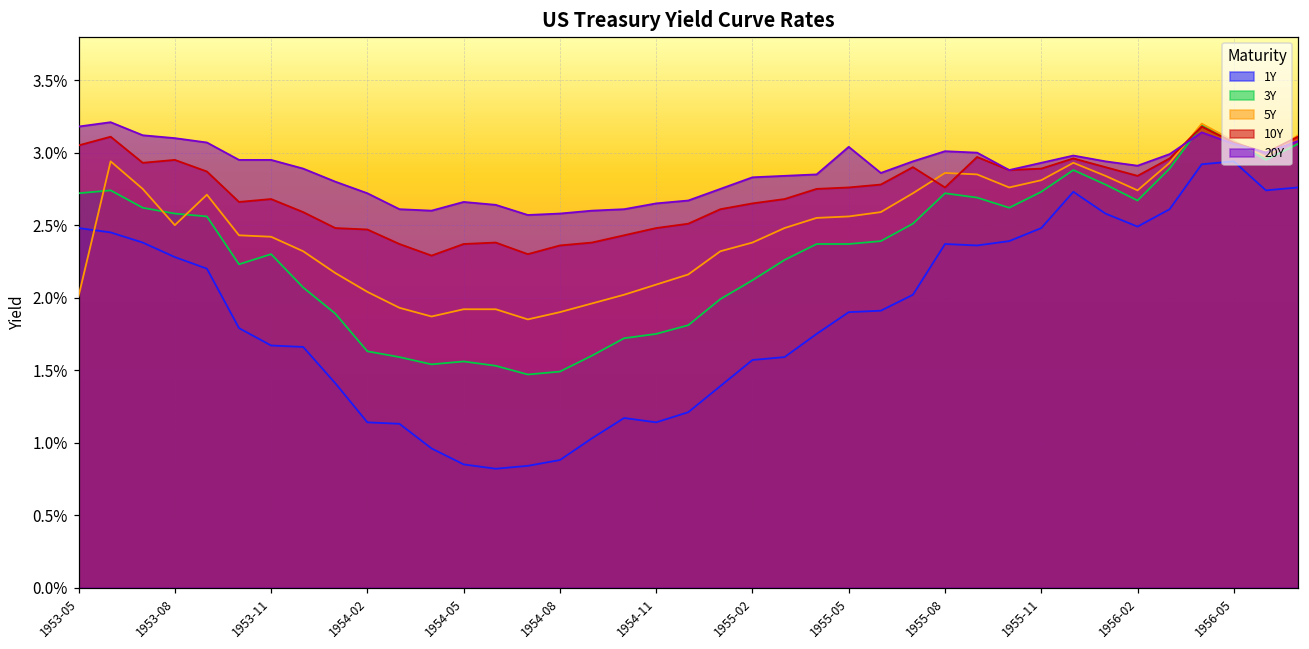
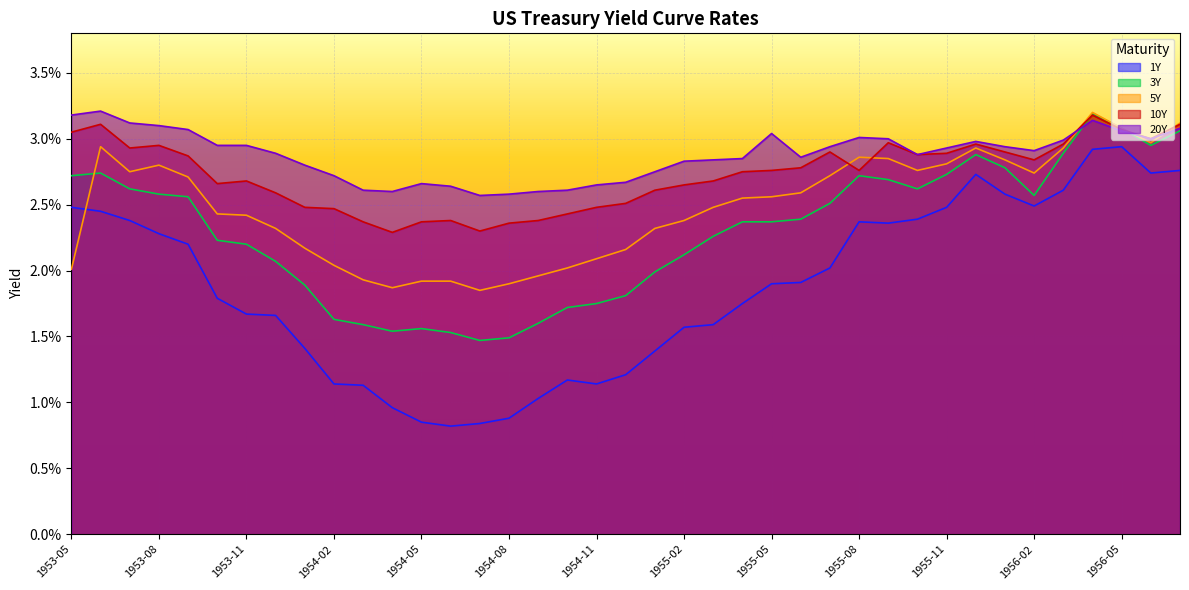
  {
    "1Y": {
      "1953-05": "2.48%",
      "1953-08": "2.28%",
      "1953-11": "1.67%",
      "1954-02": "1.14%",
      "1954-05": "0.85%",
      "1954-08": "0.88%",
      "1954-11": "1.14%",
      "1955-02": "1.57%",
      "1955-05": "1.90%",
      "1955-08": "2.37%",
      "1955-11": "2.48%",
      "1956-02": "2.49%",
      "1956-05": "2.94%"
    },
    "3Y": {
      "1953-05": "2.72%",
      "1953-08": "2.58%",
-     "1953-11": "2.30%",
+     "1953-11": "2.20%",
      "1954-02": "1.63%",
      "1954-05": "1.56%",
      "1954-08": "1.49%",
      "1954-11": "1.75%",
      "1955-02": "2.12%",
      "1955-05": "2.37%",
      "1955-08": "2.72%",
      "1955-11": "2.73%",
-     "1956-02": "2.67%"
+     "1956-02": "2.57%"
    },
    "5Y": {
      "1953-05": "2.01%",
-     "1953-08": "2.50%",
+     "1953-08": "2.80%",
      "1953-11": "2.42%",
      "1954-02": "2.04%",
      "1954-05": "1.92%",
      "1954-08": "1.90%",
      "1954-11": "2.09%",
      "1955-02": "2.38%",
      "1955-05": "2.56%",
      "1955-08": "2.86%",
      "1955-11": "2.81%",
      "1956-02": "2.74%"
    },
    "10Y": {
      "1953-05": "3.05%",
      "1953-08": "2.95%",
      "1953-11": "2.68%",
      "1954-02": "2.47%",
      "1954-05": "2.37%",
      "1954-08": "2.36%",
      "1954-11": "2.48%",
      "1955-02": "2.65%",
      "1955-05": "2.76%",
      "1955-08": "2.76%",
      "1955-11": "2.89%",
      "1956-02": "2.84%"
    },
    "20Y": {
      "1953-05": "3.18%",
      "1953-08": "3.10%",
      "1953-11": "2.95%",
      "1954-02": "2.72%",
      "1954-05": "2.66%",
      "1954-08": "2.58%",
      "1954-11": "2.65%",
      "1955-02": "2.83%",
      "1955-05": "3.04%",
      "1955-08": "3.01%",
      "1955-11": "2.93%",
      "1956-02": "2.91%"
    }
  }
